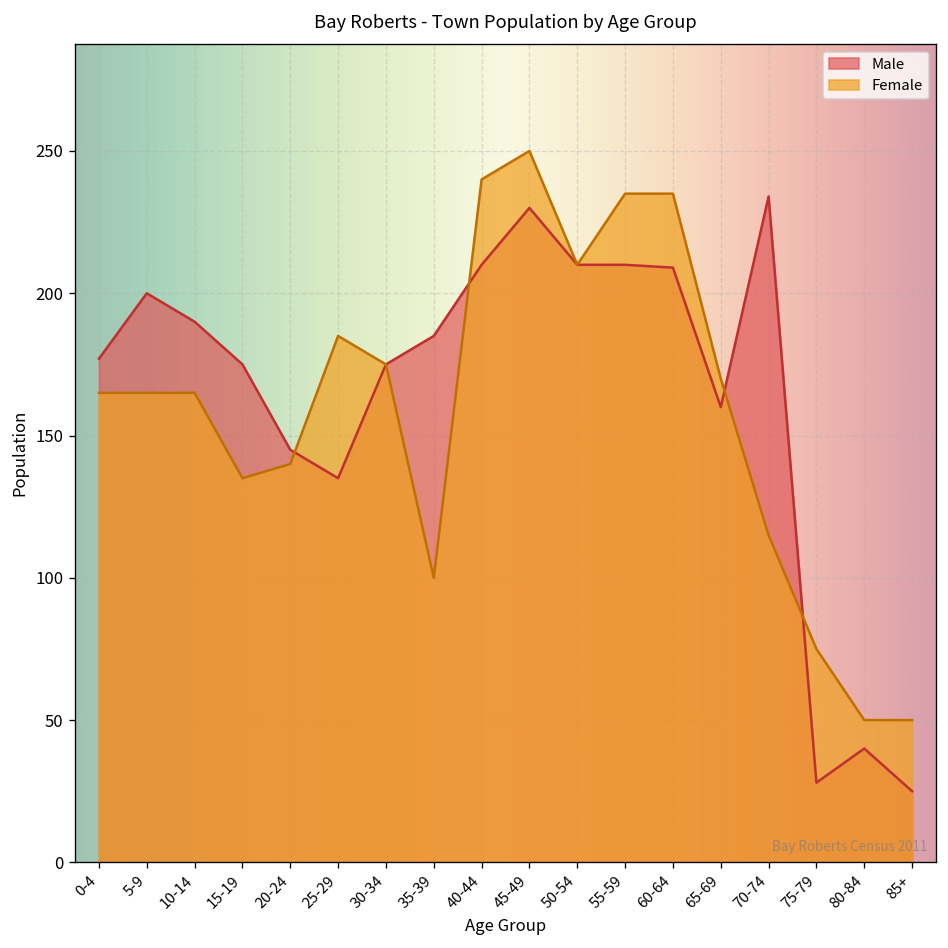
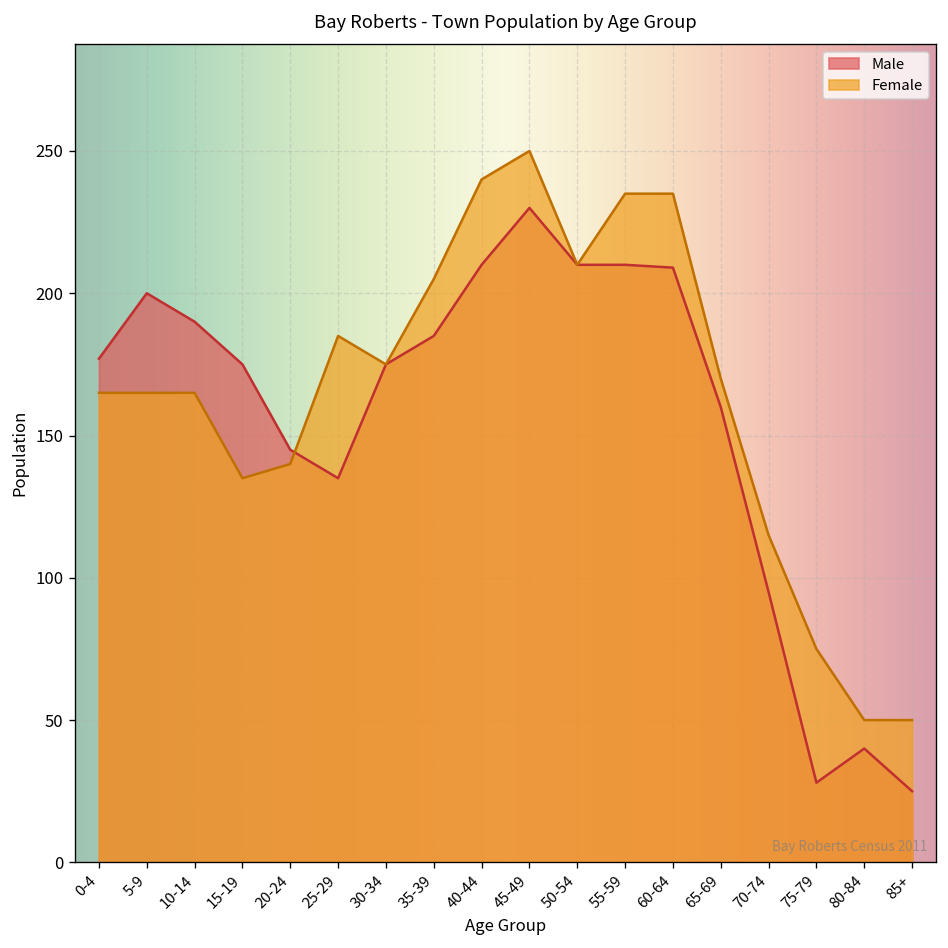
  {
    "Male": {
      "0-4": 177,
      "5-9": 200,
      "10-14": 190,
      "15-19": 175,
      "20-24": 145,
      "25-29": 135,
      "35-39": 185,
      "40-44": 210,
      "45-49": 230,
      "55-59": 210,
      "60-64": 209,
      "65-69": 160,
-     "70-74": 234,
+     "70-74": 95,
      "75-79": 28,
      "80-84": 40,
      "85+": 25
    },
    "Female": {
      "0-4": 165,
      "5-9": 165,
      "10-14": 165,
      "15-19": 135,
      "20-24": 140,
      "25-29": 185,
-     "35-39": 100,
+     "35-39": 205,
      "40-44": 240,
      "45-49": 250,
      "55-59": 235,
      "60-64": 235,
      "65-69": 170,
      "70-74": 115,
      "75-79": 75,
      "80-84": 50,
      "85+": 50
    }
  }
